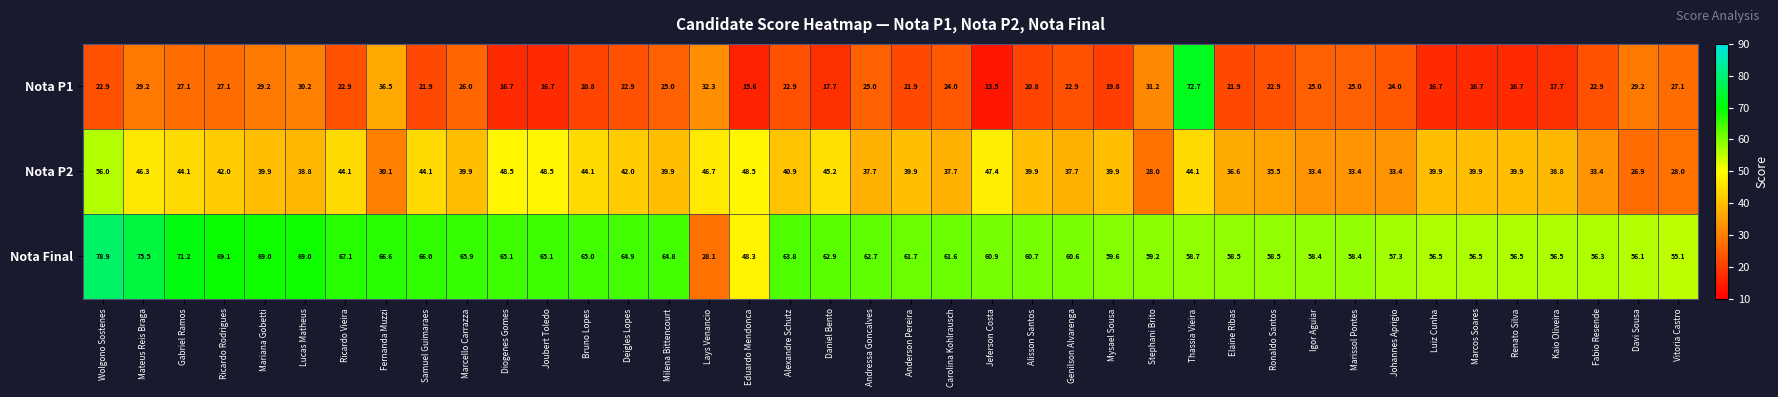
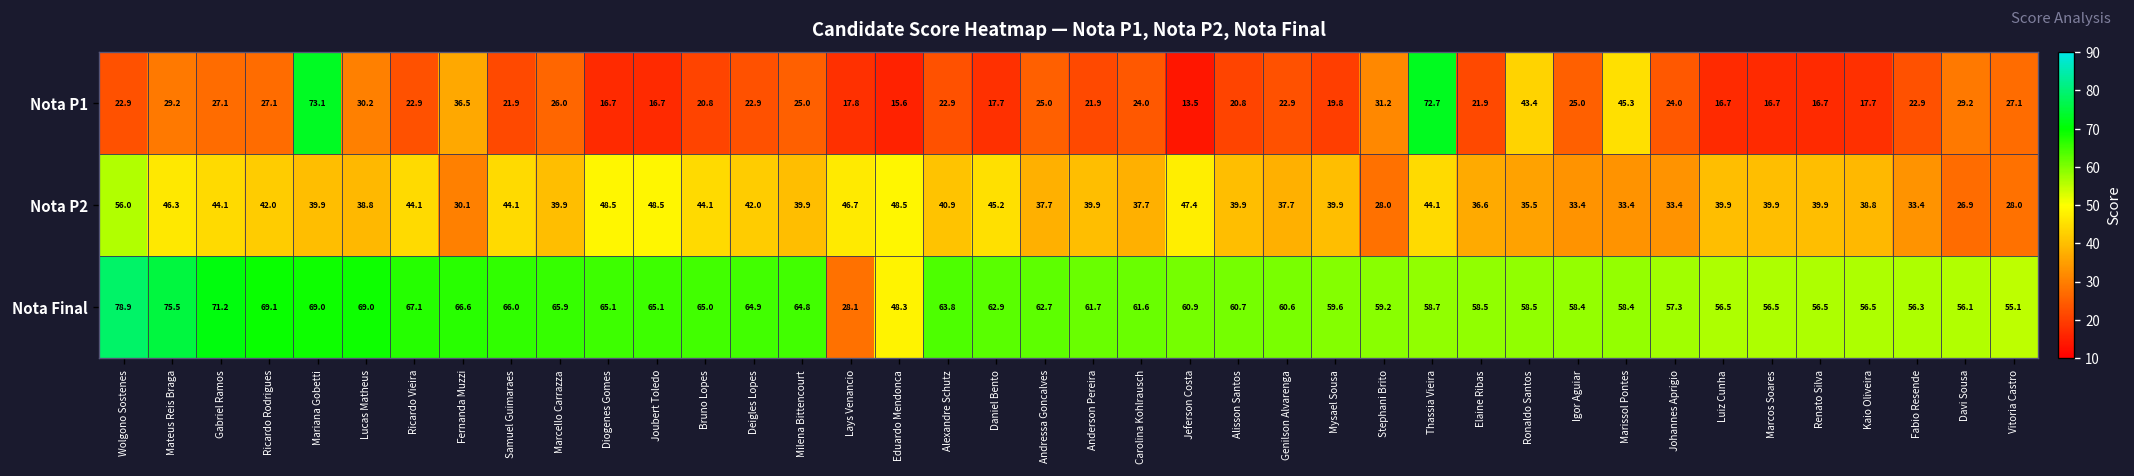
  {
    "Nota P1": {
      "Wolgono Sostenes": 22.9,
      "Mateus Reis Braga": 29.2,
      "Gabriel Ramos": 27.1,
      "Ricardo Rodrigues": 27.1,
-     "Mariana Gobetti": 29.2,
+     "Mariana Gobetti": 73.1,
      "Lucas Matheus": 30.2,
      "Ricardo Vieira": 22.9,
      "Fernanda Muzzi": 36.5,
      "Samuel Guimaraes": 21.9,
      "Marcello Carrazza": 26.0,
      "Diogenes Gomes": 16.7,
      "Joubert Toledo": 16.7,
      "Bruno Lopes": 20.8,
      "Deigles Lopes": 22.9,
      "Milena Bittencourt": 25.0,
-     "Lays Venancio": 32.3,
+     "Lays Venancio": 17.8,
      "Eduardo Mendonca": 15.6,
      "Alexandre Schutz": 22.9,
      "Daniel Bento": 17.7,
      "Andressa Goncalves": 25.0,
      "Anderson Pereira": 21.9,
      "Carolina Kohlrausch": 24.0,
      "Jeferson Costa": 13.5,
      "Alisson Santos": 20.8,
      "Genilson Alvarenga": 22.9,
      "Mysael Sousa": 19.8,
      "Stephani Brito": 31.2,
      "Thassia Vieira": 72.7,
      "Elaine Ribas": 21.9,
-     "Ronaldo Santos": 22.9,
+     "Ronaldo Santos": 43.4,
      "Igor Aguiar": 25.0,
-     "Marissol Pontes": 25.0,
+     "Marissol Pontes": 45.3,
      "Johannes Aprigio": 24.0,
      "Luiz Cunha": 16.7,
      "Marcos Soares": 16.7,
      "Renato Silva": 16.7,
      "Kaio Oliveira": 17.7,
      "Fabio Resende": 22.9,
      "Davi Sousa": 29.2,
      "Vitoria Castro": 27.1
    },
    "Nota P2": {
      "Wolgono Sostenes": 56.0,
      "Mateus Reis Braga": 46.3,
      "Gabriel Ramos": 44.1,
      "Ricardo Rodrigues": 42.0,
      "Mariana Gobetti": 39.9,
      "Lucas Matheus": 38.8,
      "Ricardo Vieira": 44.1,
      "Fernanda Muzzi": 30.1,
      "Samuel Guimaraes": 44.1,
      "Marcello Carrazza": 39.9,
      "Diogenes Gomes": 48.5,
      "Joubert Toledo": 48.5,
      "Bruno Lopes": 44.1,
      "Deigles Lopes": 42.0,
      "Milena Bittencourt": 39.9,
      "Lays Venancio": 46.7,
      "Eduardo Mendonca": 48.5,
      "Alexandre Schutz": 40.9,
      "Daniel Bento": 45.2,
      "Andressa Goncalves": 37.7,
      "Anderson Pereira": 39.9,
      "Carolina Kohlrausch": 37.7,
      "Jeferson Costa": 47.4,
      "Alisson Santos": 39.9,
      "Genilson Alvarenga": 37.7,
      "Mysael Sousa": 39.9,
      "Stephani Brito": 28.0,
      "Thassia Vieira": 44.1,
      "Elaine Ribas": 36.6,
      "Ronaldo Santos": 35.5,
      "Igor Aguiar": 33.4,
      "Marissol Pontes": 33.4,
      "Johannes Aprigio": 33.4,
      "Luiz Cunha": 39.9,
      "Marcos Soares": 39.9,
      "Renato Silva": 39.9,
      "Kaio Oliveira": 38.8,
      "Fabio Resende": 33.4,
      "Davi Sousa": 26.9,
      "Vitoria Castro": 28.0
    },
    "Nota Final": {
      "Wolgono Sostenes": 78.9,
      "Mateus Reis Braga": 75.5,
      "Gabriel Ramos": 71.2,
      "Ricardo Rodrigues": 69.1,
      "Mariana Gobetti": 69.0,
      "Lucas Matheus": 69.0,
      "Ricardo Vieira": 67.1,
      "Fernanda Muzzi": 66.6,
      "Samuel Guimaraes": 66.0,
      "Marcello Carrazza": 65.9,
      "Diogenes Gomes": 65.1,
      "Joubert Toledo": 65.1,
      "Bruno Lopes": 65.0,
      "Deigles Lopes": 64.9,
      "Milena Bittencourt": 64.8,
      "Lays Venancio": 28.1,
      "Eduardo Mendonca": 48.3,
      "Alexandre Schutz": 63.8,
      "Daniel Bento": 62.9,
      "Andressa Goncalves": 62.7,
      "Anderson Pereira": 61.7,
      "Carolina Kohlrausch": 61.6,
      "Jeferson Costa": 60.9,
      "Alisson Santos": 60.7,
      "Genilson Alvarenga": 60.6,
      "Mysael Sousa": 59.6,
      "Stephani Brito": 59.2,
      "Thassia Vieira": 58.7,
      "Elaine Ribas": 58.5,
      "Ronaldo Santos": 58.5,
      "Igor Aguiar": 58.4,
      "Marissol Pontes": 58.4,
      "Johannes Aprigio": 57.3,
      "Luiz Cunha": 56.5,
      "Marcos Soares": 56.5,
      "Renato Silva": 56.5,
      "Kaio Oliveira": 56.5,
      "Fabio Resende": 56.3,
      "Davi Sousa": 56.1,
      "Vitoria Castro": 55.1
    }
  }
